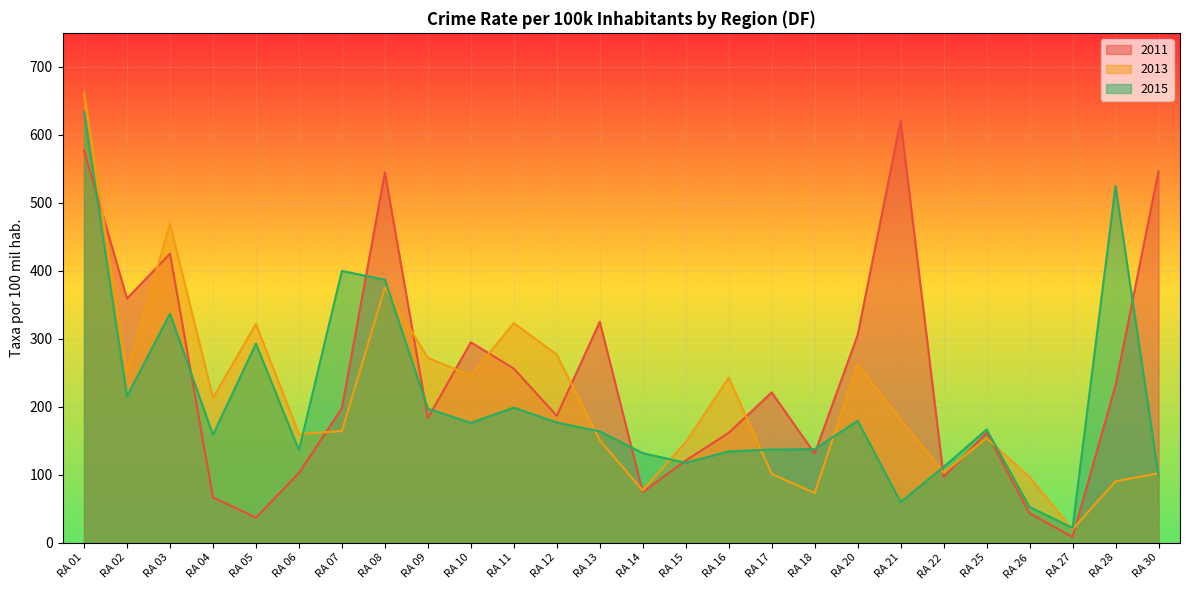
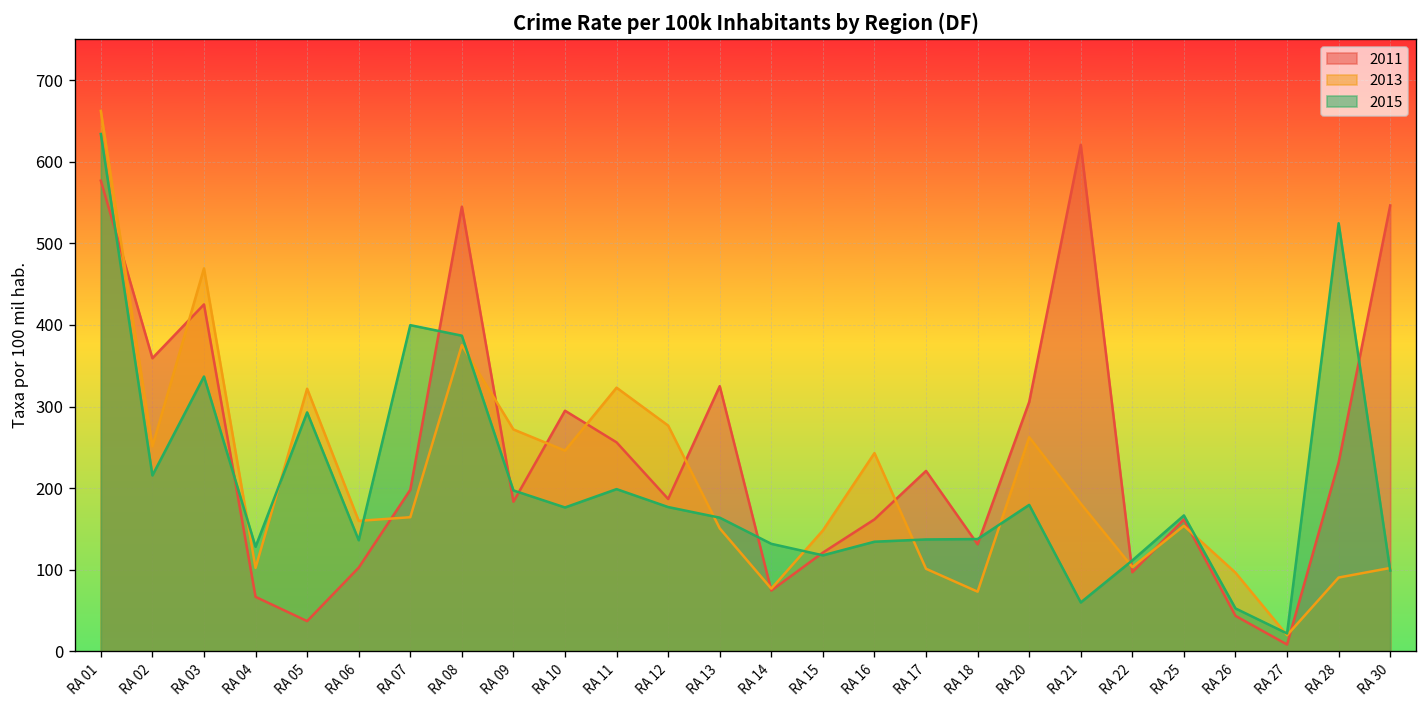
  {
    "2011": {
      "RA 01": 580,
      "RA 02": 360,
      "RA 03": 430,
      "RA 04": 70,
      "RA 05": 40,
      "RA 06": 100,
      "RA 07": 200,
      "RA 08": 540,
      "RA 09": 180,
      "RA 10": 290,
      "RA 11": 260,
      "RA 12": 190,
      "RA 13": 330,
      "RA 16": 160,
      "RA 17": 220,
      "RA 18": 130,
      "RA 20": 310,
      "RA 21": 620,
      "RA 22": 100,
      "RA 25": 160,
      "RA 26": 40,
      "RA 27": 10,
      "RA 28": 230,
      "RA 30": 550
    },
    "2013": {
      "RA 01": 660,
      "RA 02": 250,
      "RA 03": 470,
-     "RA 04": 210,
+     "RA 04": 100,
      "RA 05": 320,
      "RA 06": 160,
      "RA 07": 160,
      "RA 08": 380,
      "RA 09": 270,
      "RA 10": 250,
      "RA 11": 320,
      "RA 12": 280,
      "RA 13": 150,
      "RA 15": 150,
      "RA 16": 240,
      "RA 17": 100,
      "RA 18": 70,
      "RA 20": 260,
      "RA 21": 180,
      "RA 22": 100,
      "RA 25": 150,
      "RA 26": 100,
      "RA 28": 90
    },
    "2015": {
      "RA 01": 630,
      "RA 02": 220,
      "RA 03": 340,
-     "RA 04": 160,
+     "RA 04": 130,
      "RA 05": 290,
      "RA 06": 140,
      "RA 07": 400,
      "RA 08": 390,
      "RA 09": 200,
      "RA 10": 180,
      "RA 11": 200,
      "RA 12": 180,
      "RA 13": 160,
      "RA 14": 130,
      "RA 16": 130,
      "RA 17": 140,
      "RA 18": 140,
      "RA 20": 180,
      "RA 21": 60,
      "RA 22": 110,
      "RA 25": 170,
      "RA 26": 50,
      "RA 28": 520
    }
  }
